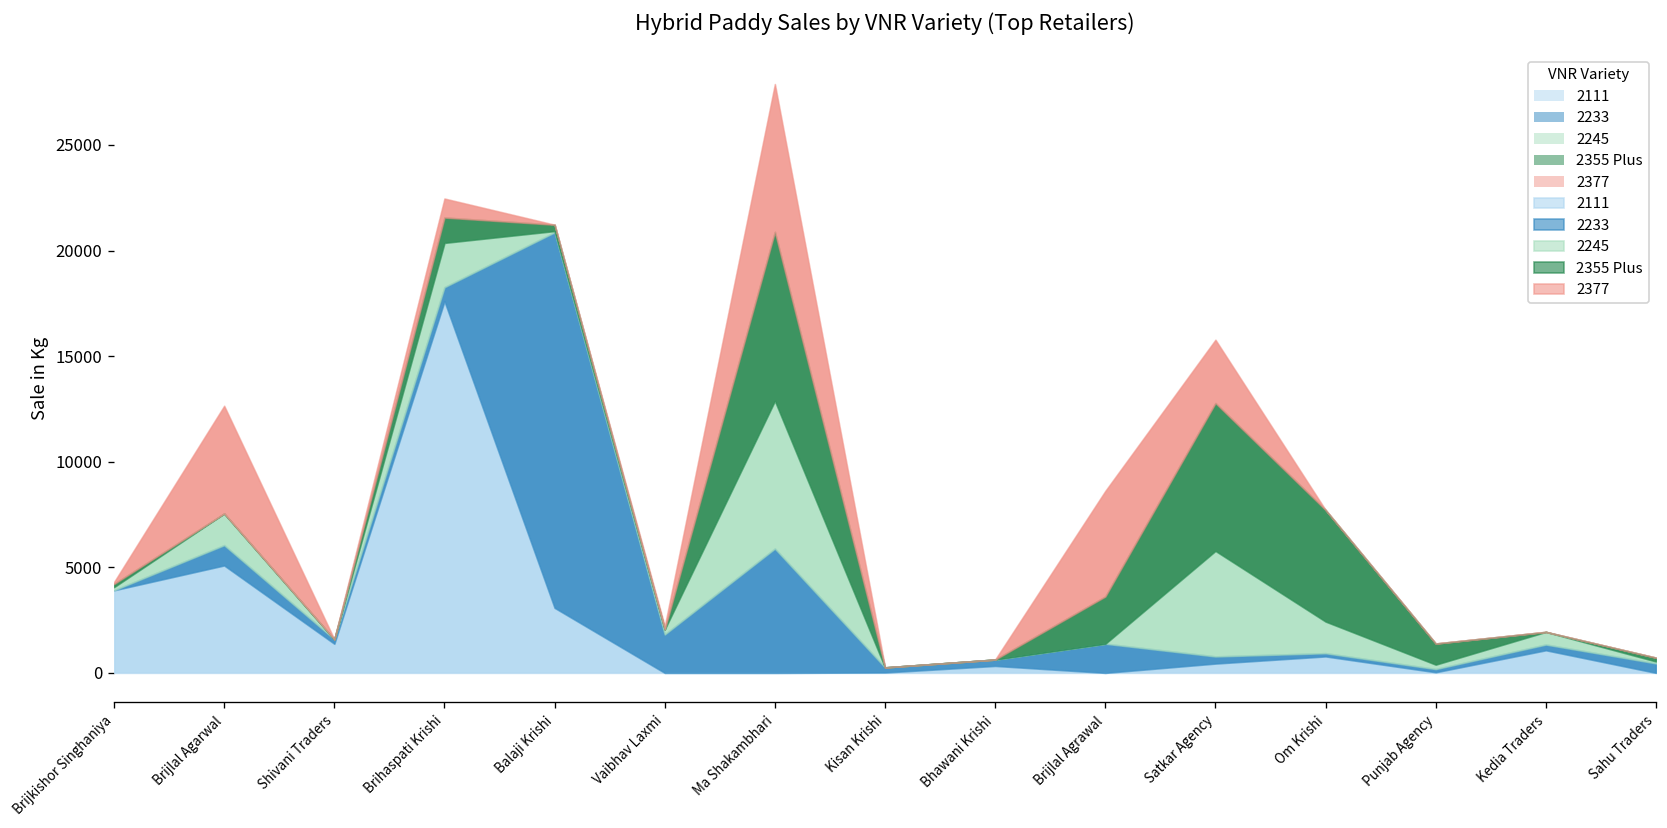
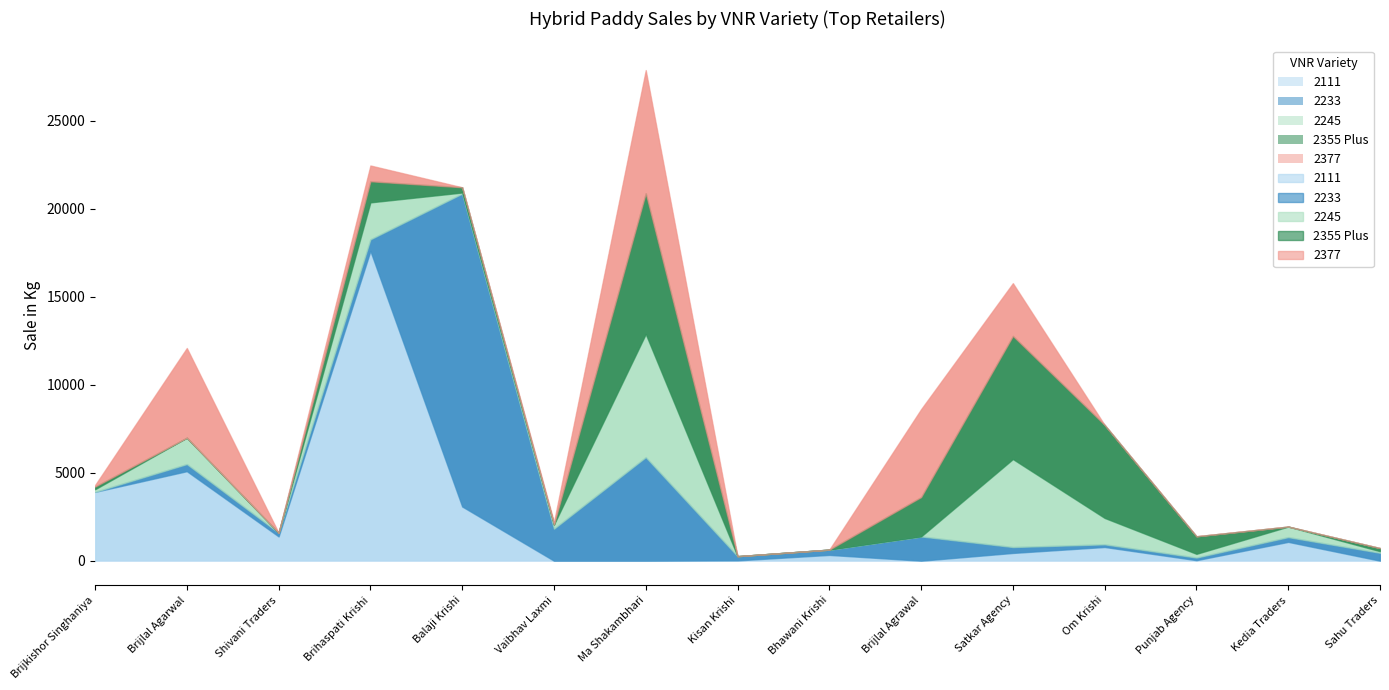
  {
    "2233": {
-     "Brijlal Agarwal": 1000,
+     "Brijlal Agarwal": 400,
      "Brihaspati Krishi": 700,
      "Vaibhav Laxmi": 1800,
      "Ma Shakambhari": 5900,
      "Satkar Agency": 300,
      "Om Krishi": 200,
      "Punjab Agency": 200,
      "Kedia Traders": 300
    },
    "2355 Plus": {
      "Brihaspati Krishi": 1200,
      "Ma Shakambhari": 8000,
      "Brijlal Agrawal": 2200,
      "Satkar Agency": 7000
    },
    "2377": {
      "Brijlal Agarwal": 5100,
      "Brihaspati Krishi": 900,
      "Vaibhav Laxmi": 200,
      "Ma Shakambhari": 7000,
      "Brijlal Agrawal": 5000,
      "Satkar Agency": 3000
    }
  }
